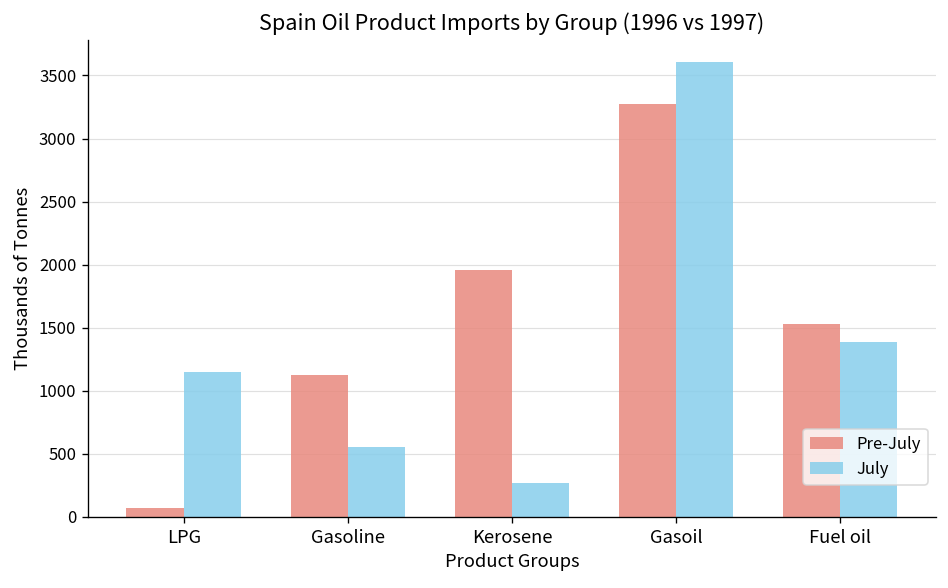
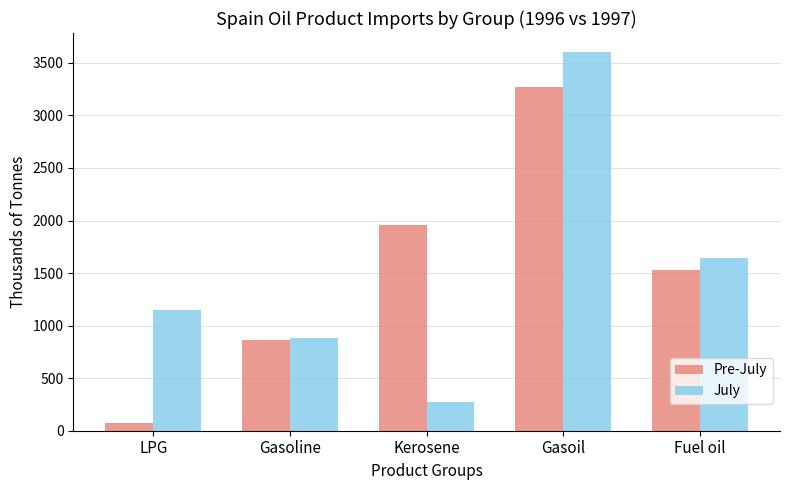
  {
    "Pre-July": {
      "LPG": 70,
-     "Gasoline": 1120,
+     "Gasoline": 860,
      "Kerosene": 1960,
      "Gasoil": 3270,
      "Fuel oil": 1530
    },
    "July": {
      "LPG": 1150,
-     "Gasoline": 550,
+     "Gasoline": 880,
      "Kerosene": 270,
      "Gasoil": 3600,
-     "Fuel oil": 1380
+     "Fuel oil": 1650
    }
  }
